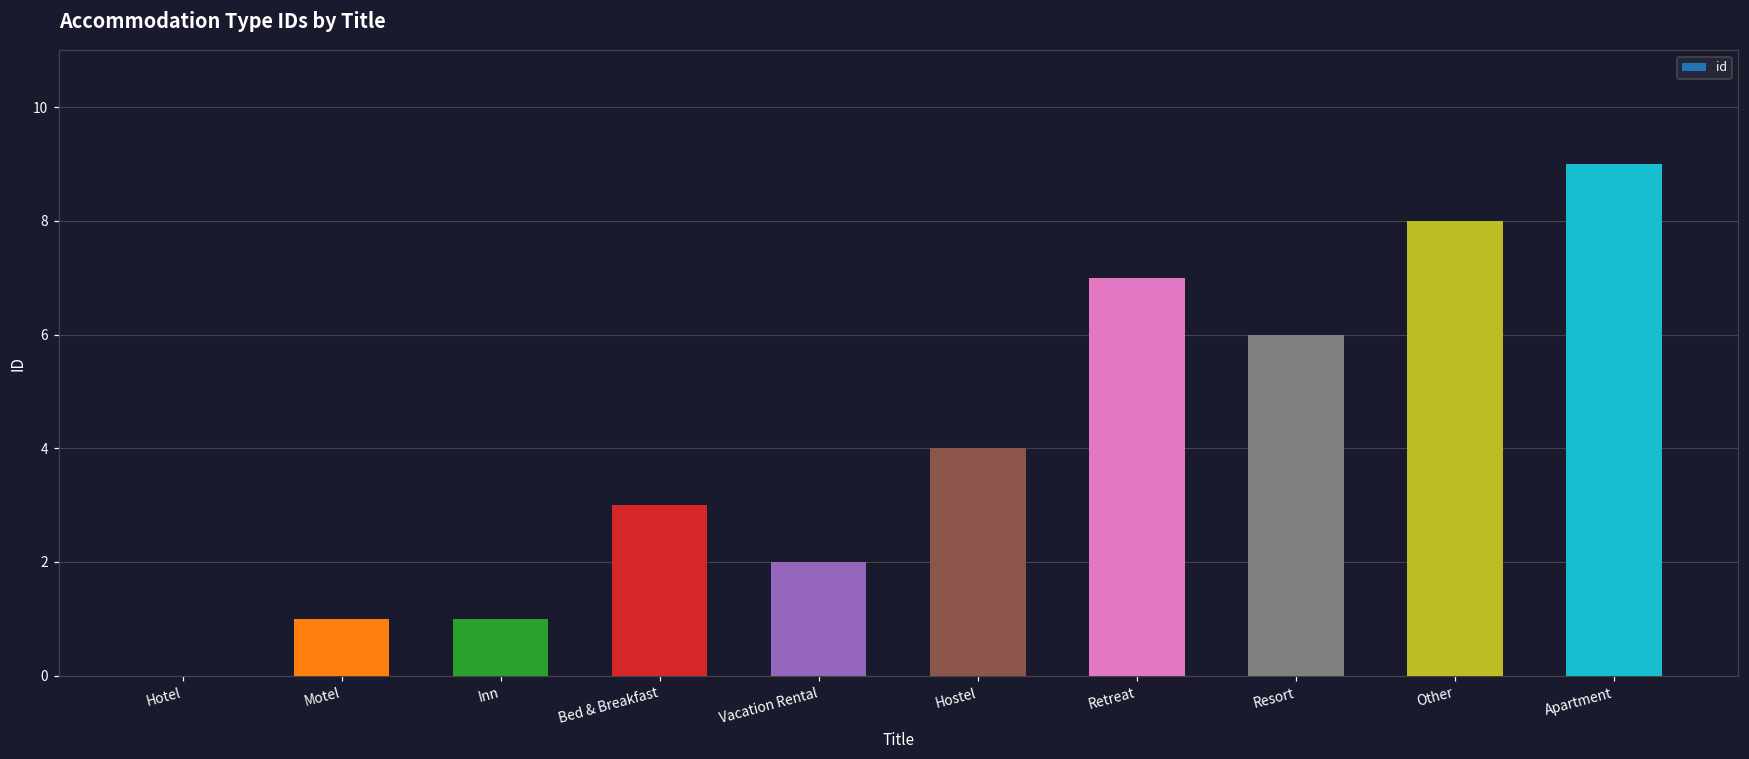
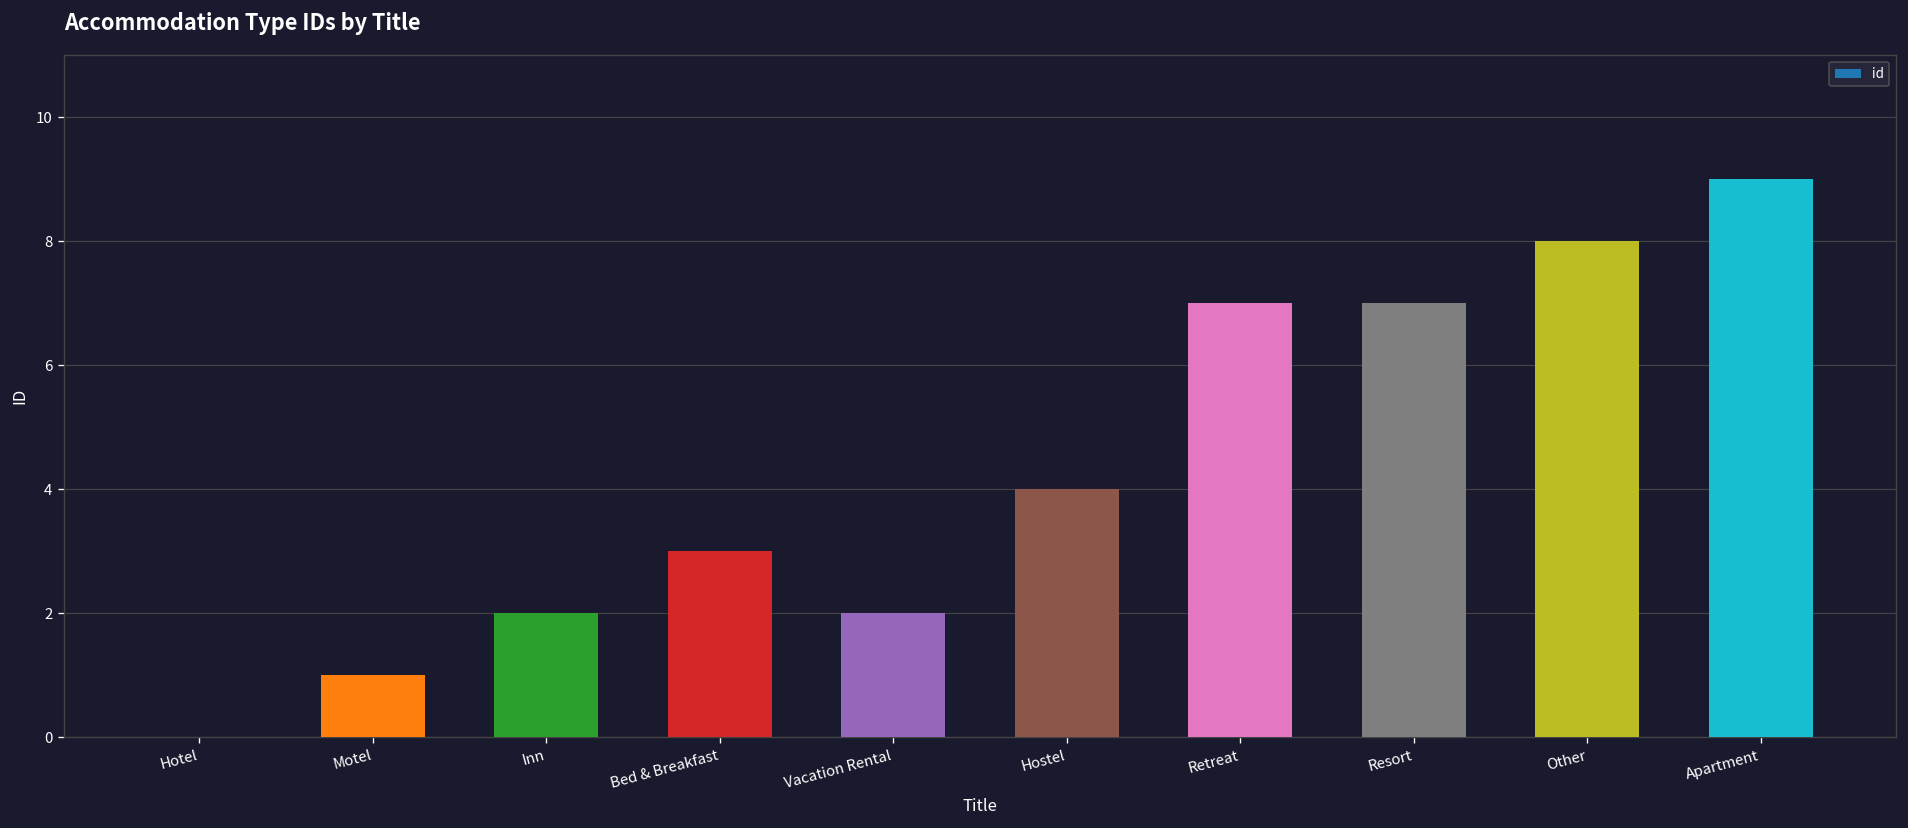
  {
    "Hotel": 0,
    "Motel": 1,
-   "Inn": 1,
+   "Inn": 2,
    "Bed & Breakfast": 3,
    "Vacation Rental": 2,
    "Hostel": 4,
    "Retreat": 7,
-   "Resort": 6,
+   "Resort": 7,
    "Other": 8,
    "Apartment": 9
  }
